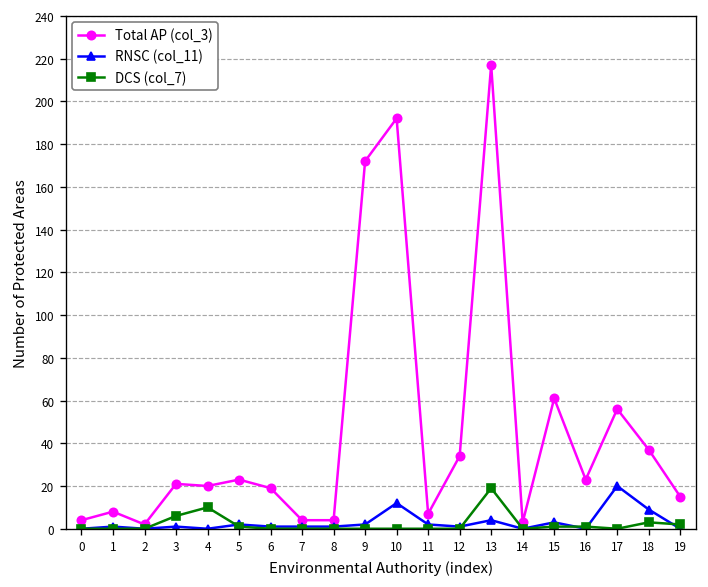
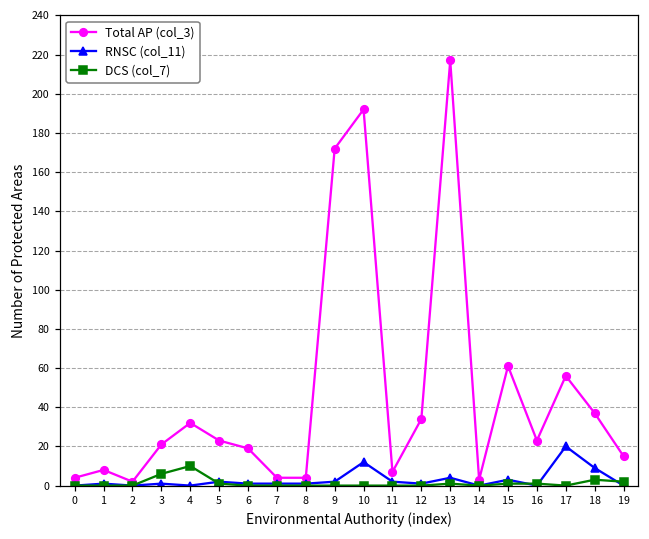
  {
    "Total AP (col_3)": {
      "0": 4,
      "1": 8,
      "2": 2,
      "3": 21,
-     "4": 20,
+     "4": 32,
      "5": 23,
      "6": 19,
      "7": 4,
      "8": 4,
      "9": 172,
      "10": 192,
      "11": 7,
      "12": 34,
      "13": 217,
      "14": 3,
      "15": 61,
      "16": 23,
      "17": 56,
      "18": 37,
      "19": 15
    },
    "RNSC (col_11)": {
      "3": 1,
      "4": 0,
      "9": 2,
      "10": 12,
      "11": 2,
      "13": 4,
      "15": 3,
      "17": 20,
      "18": 9,
      "19": 0
    },
    "DCS (col_7)": {
      "3": 6,
      "4": 10,
      "9": 0,
      "10": 0,
      "11": 0,
-     "13": 19,
+     "13": 1,
      "15": 1,
      "17": 0,
      "18": 3,
      "19": 2
    }
  }
